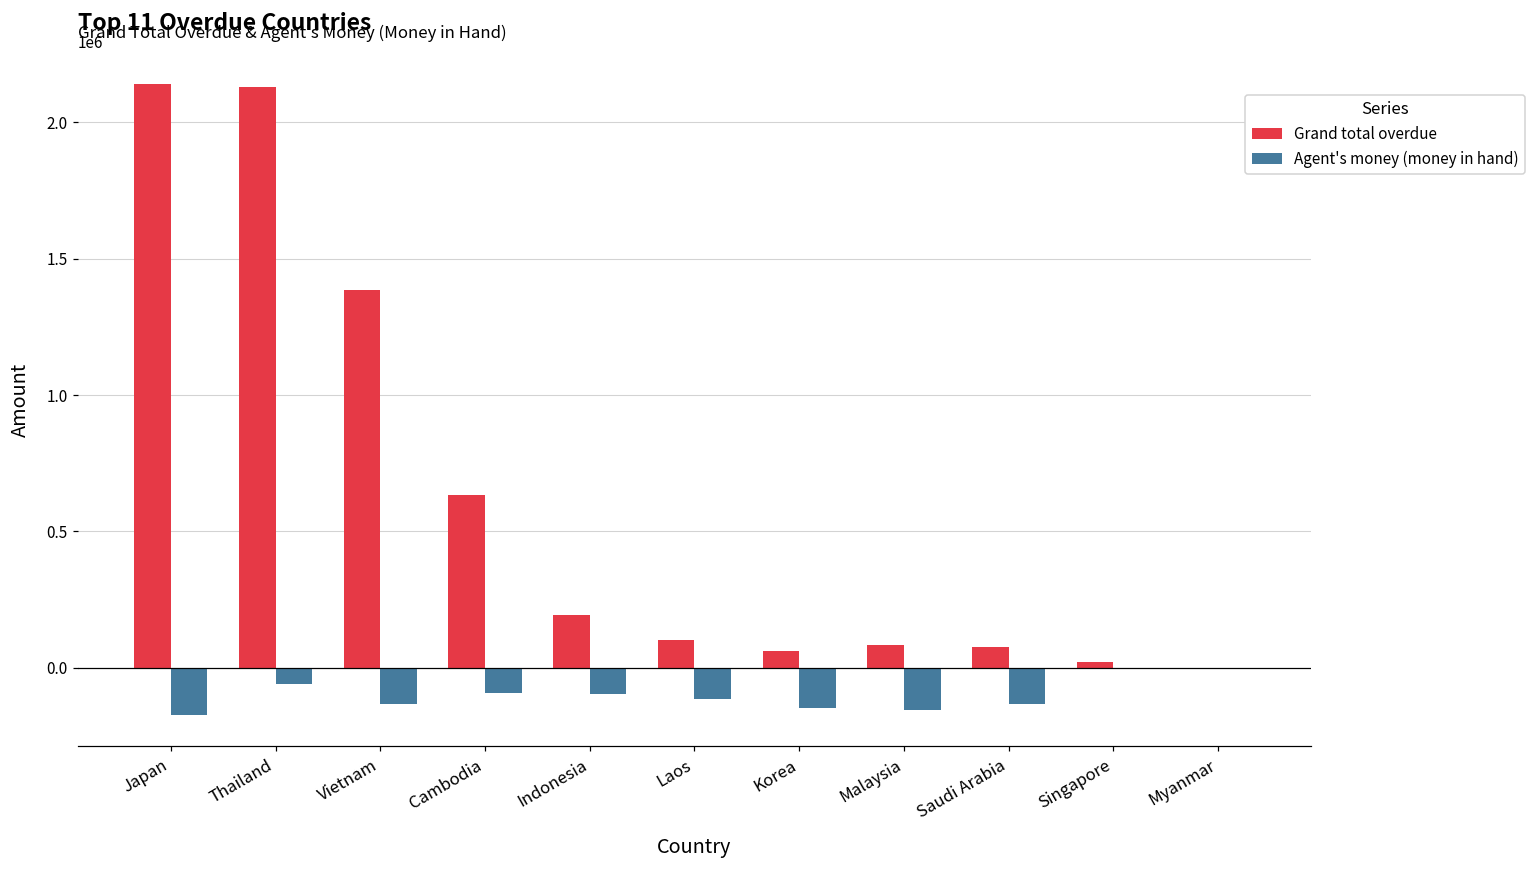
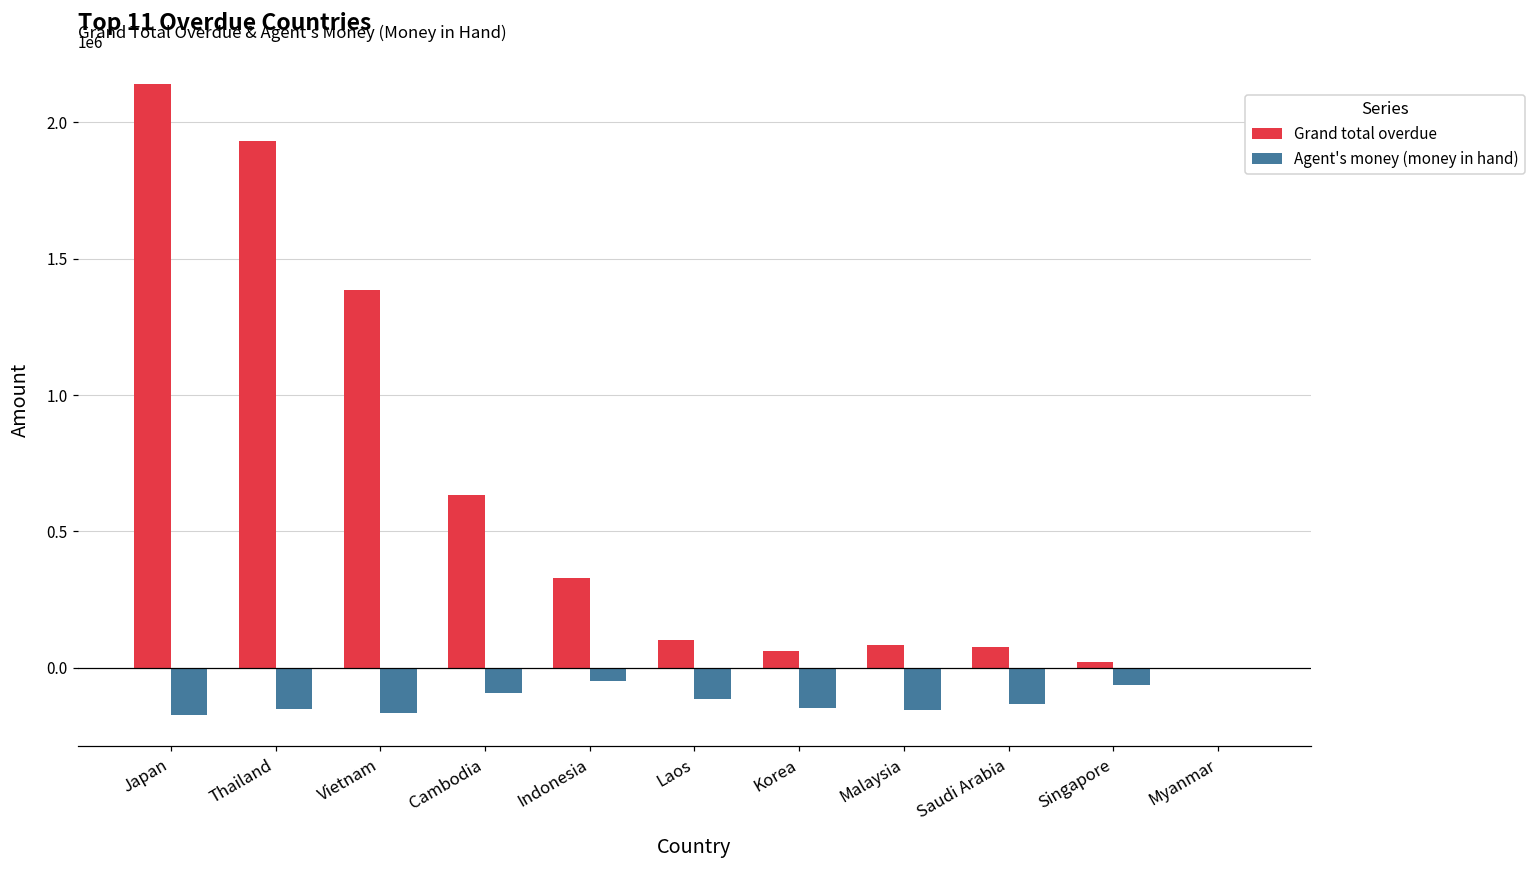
  {
    "Grand total overdue": {
      "Japan": 2140000,
-     "Thailand": 2130000,
+     "Thailand": 1930000,
      "Vietnam": 1390000,
      "Cambodia": 630000,
-     "Indonesia": 190000,
+     "Indonesia": 330000,
      "Laos": 100000,
      "Korea": 60000,
      "Malaysia": 80000,
      "Saudi Arabia": 80000,
      "Singapore": 20000,
      "Myanmar": 0
    },
    "Agent's money (money in hand)": {
      "Japan": -170000,
-     "Thailand": -60000,
-     "Vietnam": -140000,
+     "Thailand": -150000,
+     "Vietnam": -170000,
      "Cambodia": -90000,
-     "Indonesia": -100000,
+     "Indonesia": -50000,
      "Laos": -120000,
      "Korea": -150000,
      "Malaysia": -160000,
      "Saudi Arabia": -130000,
-     "Singapore": 0,
+     "Singapore": -60000,
      "Myanmar": 0
    }
  }
